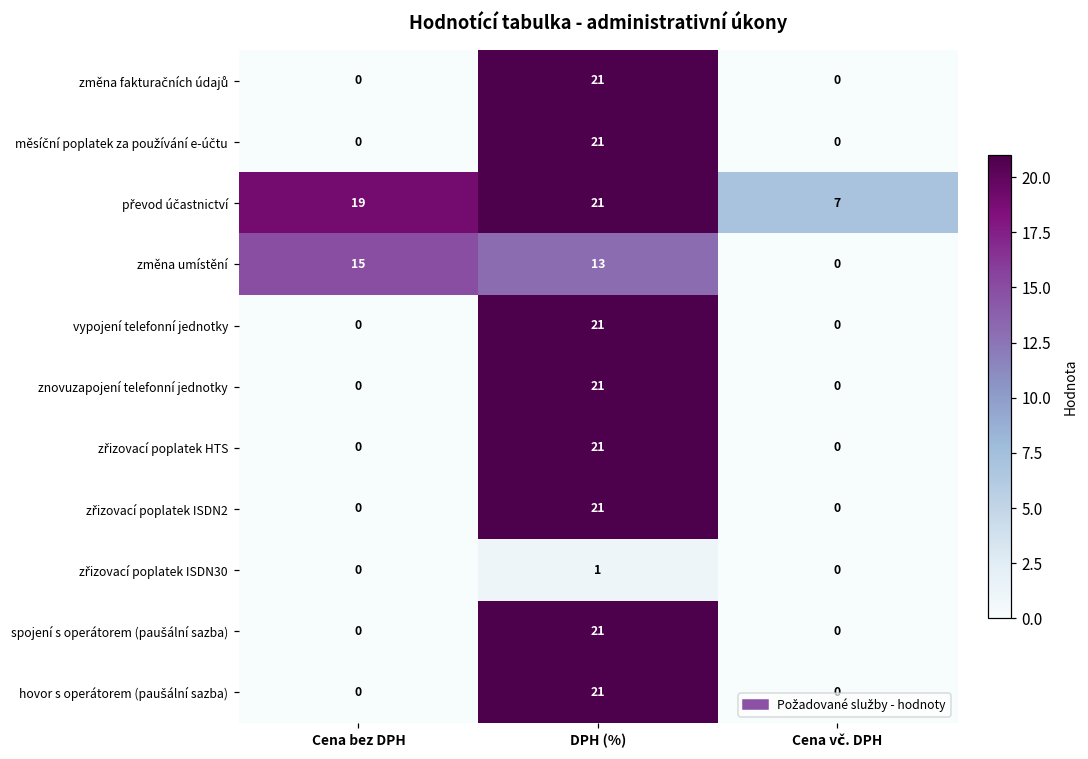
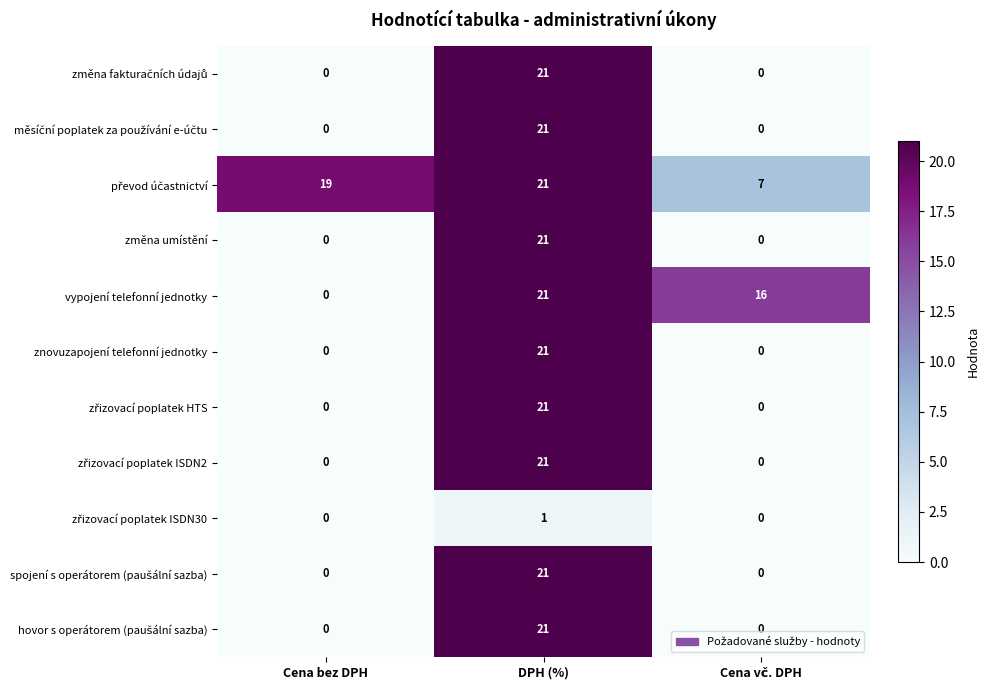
  {
    "změna fakturačních údajů": {
      "Cena bez DPH": 0,
      "DPH (%)": 21,
      "Cena vč. DPH": 0
    },
    "měsíční poplatek za používání e-účtu": {
      "Cena bez DPH": 0,
      "DPH (%)": 21,
      "Cena vč. DPH": 0
    },
    "převod účastnictví": {
      "Cena bez DPH": 19,
      "DPH (%)": 21,
      "Cena vč. DPH": 7
    },
    "změna umístění": {
-     "Cena bez DPH": 15,
-     "DPH (%)": 13,
+     "Cena bez DPH": 0,
+     "DPH (%)": 21,
      "Cena vč. DPH": 0
    },
    "vypojení telefonní jednotky": {
      "Cena bez DPH": 0,
      "DPH (%)": 21,
-     "Cena vč. DPH": 0
+     "Cena vč. DPH": 16
    },
    "znovuzapojení telefonní jednotky": {
      "Cena bez DPH": 0,
      "DPH (%)": 21,
      "Cena vč. DPH": 0
    },
    "zřizovací poplatek HTS": {
      "Cena bez DPH": 0,
      "DPH (%)": 21,
      "Cena vč. DPH": 0
    },
    "zřizovací poplatek ISDN2": {
      "Cena bez DPH": 0,
      "DPH (%)": 21,
      "Cena vč. DPH": 0
    },
    "zřizovací poplatek ISDN30": {
      "Cena bez DPH": 0,
      "DPH (%)": 1,
      "Cena vč. DPH": 0
    },
    "spojení s operátorem (paušální sazba)": {
      "Cena bez DPH": 0,
      "DPH (%)": 21,
      "Cena vč. DPH": 0
    },
    "hovor s operátorem (paušální sazba)": {
      "Cena bez DPH": 0,
      "DPH (%)": 21
    }
  }
